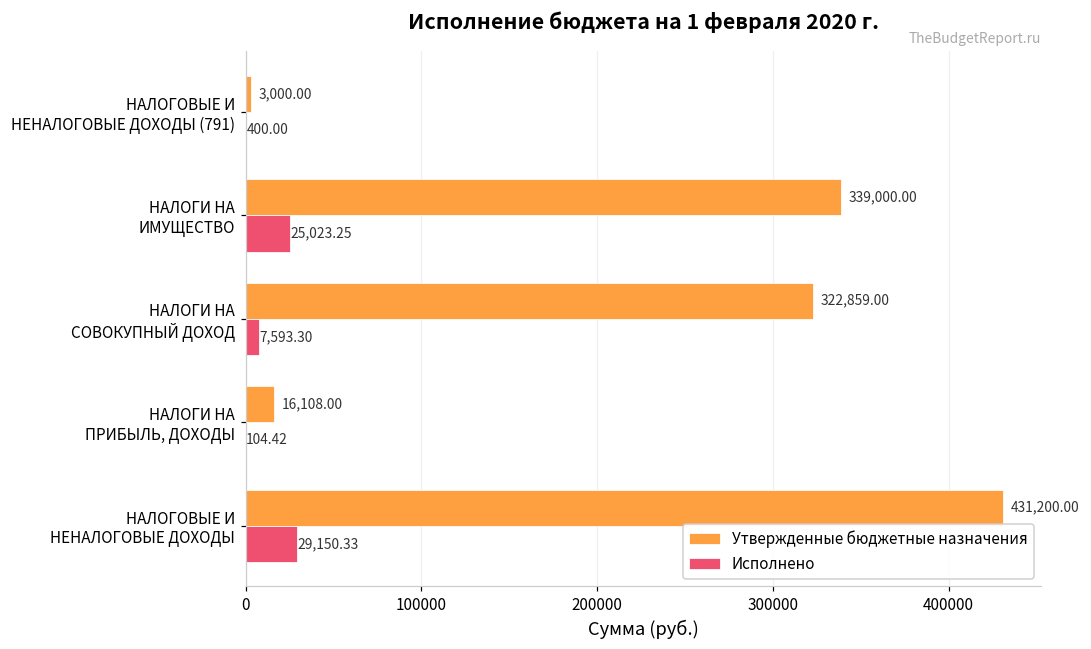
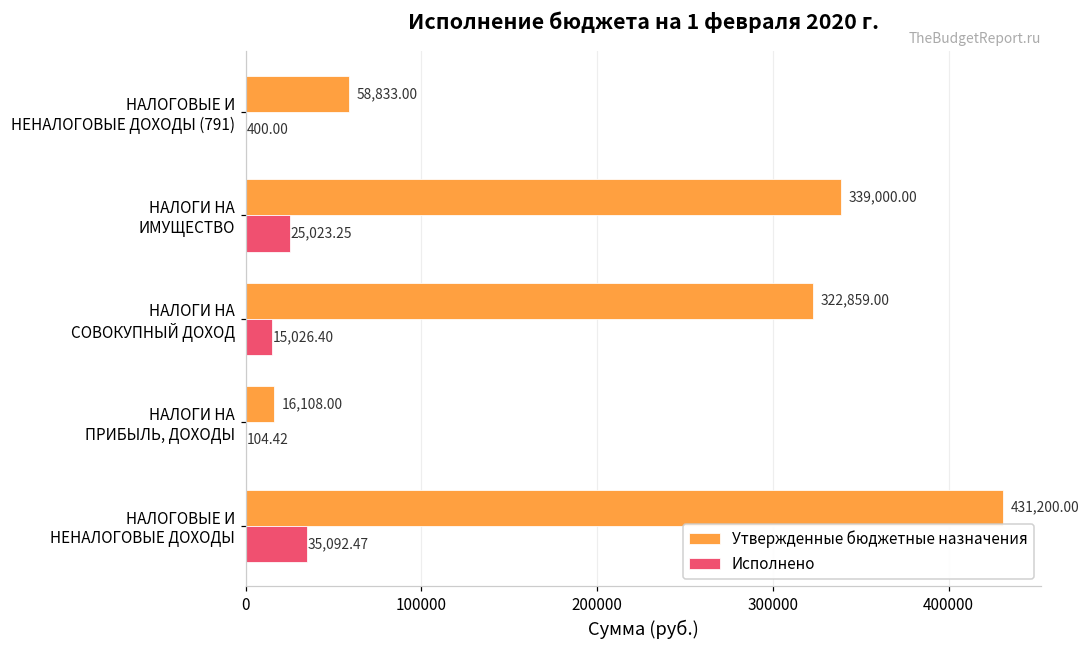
  {
    "Утвержденные бюджетные назначения": {
-     "НАЛОГОВЫЕ И НЕНАЛОГОВЫЕ ДОХОДЫ (791)": "3,000.00",
+     "НАЛОГОВЫЕ И НЕНАЛОГОВЫЕ ДОХОДЫ (791)": "58,833.00",
      "НАЛОГИ НА ИМУЩЕСТВО": "339,000.00",
      "НАЛОГИ НА СОВОКУПНЫЙ ДОХОД": "322,859.00",
      "НАЛОГИ НА ПРИБЫЛЬ, ДОХОДЫ": "16,108.00",
      "НАЛОГОВЫЕ И НЕНАЛОГОВЫЕ ДОХОДЫ": "431,200.00"
    },
    "Исполнено": {
      "НАЛОГОВЫЕ И НЕНАЛОГОВЫЕ ДОХОДЫ (791)": "400.00",
      "НАЛОГИ НА ИМУЩЕСТВО": "25,023.25",
-     "НАЛОГИ НА СОВОКУПНЫЙ ДОХОД": "7,593.30",
+     "НАЛОГИ НА СОВОКУПНЫЙ ДОХОД": "15,026.40",
      "НАЛОГИ НА ПРИБЫЛЬ, ДОХОДЫ": "104.42",
-     "НАЛОГОВЫЕ И НЕНАЛОГОВЫЕ ДОХОДЫ": "29,150.33"
+     "НАЛОГОВЫЕ И НЕНАЛОГОВЫЕ ДОХОДЫ": "35,092.47"
    }
  }
